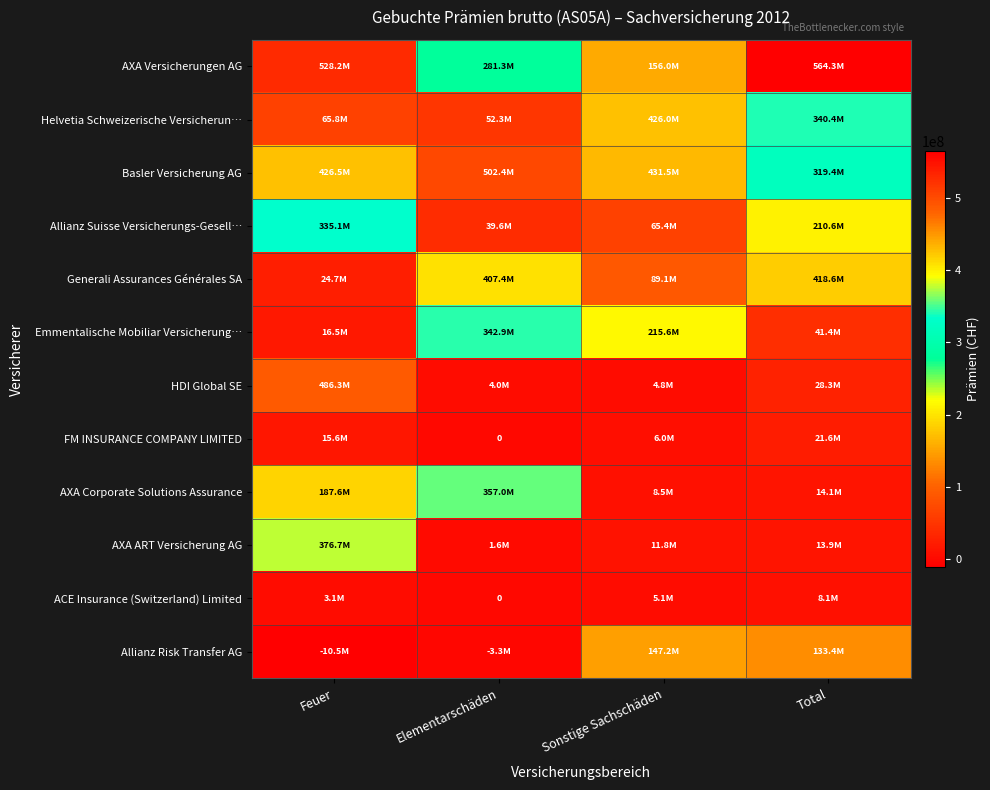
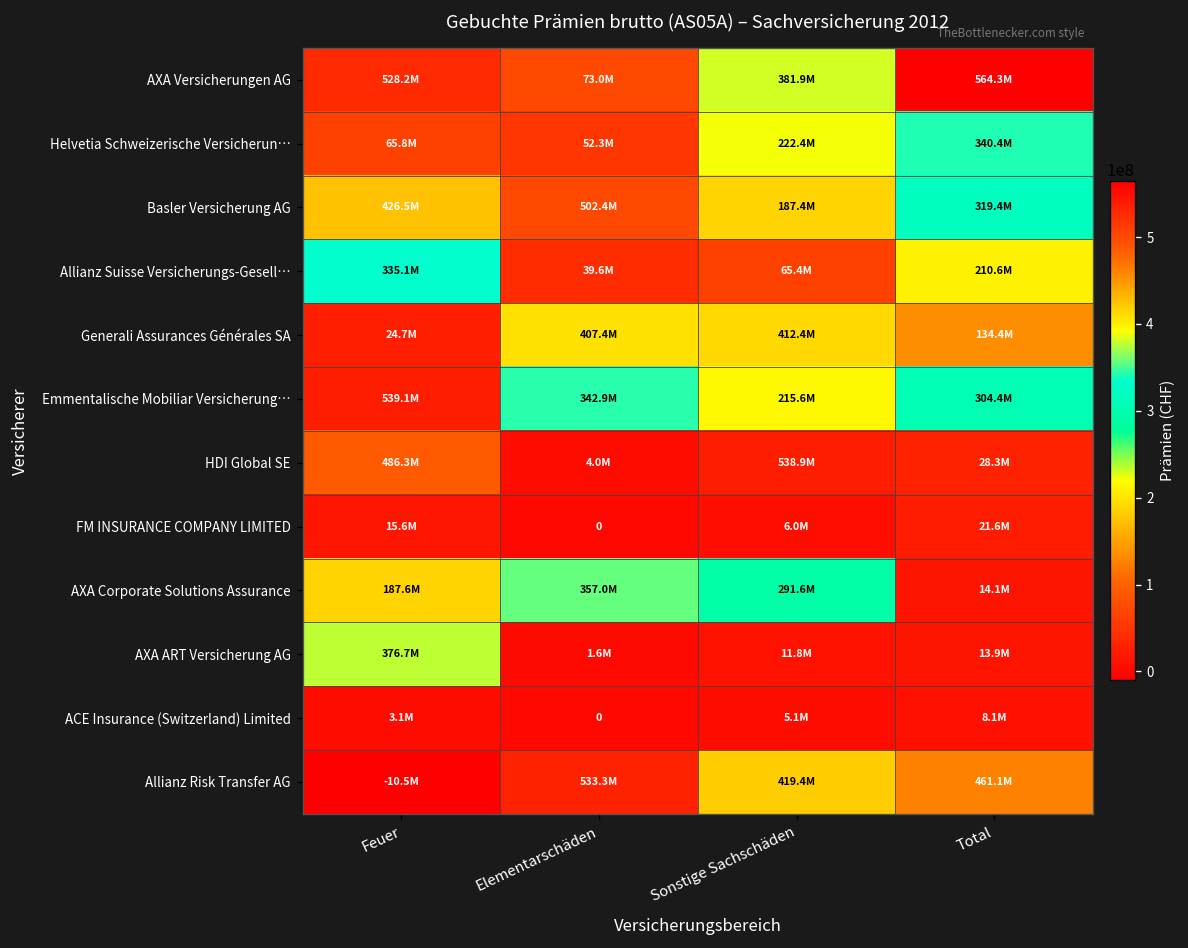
  {
    "AXA Versicherungen AG": {
      "Feuer": "528.2M",
-     "Elementarschäden": "281.3M",
-     "Sonstige Sachschäden": "156.0M",
+     "Elementarschäden": "73.0M",
+     "Sonstige Sachschäden": "381.9M",
      "Total": "564.3M"
    },
    "Helvetia Schweizerische Versicherun…": {
      "Feuer": "65.8M",
      "Elementarschäden": "52.3M",
-     "Sonstige Sachschäden": "426.0M",
+     "Sonstige Sachschäden": "222.4M",
      "Total": "340.4M"
    },
    "Basler Versicherung AG": {
      "Feuer": "426.5M",
      "Elementarschäden": "502.4M",
-     "Sonstige Sachschäden": "431.5M",
+     "Sonstige Sachschäden": "187.4M",
      "Total": "319.4M"
    },
    "Allianz Suisse Versicherungs-Gesell…": {
      "Feuer": "335.1M",
      "Elementarschäden": "39.6M",
      "Sonstige Sachschäden": "65.4M",
      "Total": "210.6M"
    },
    "Generali Assurances Générales SA": {
      "Feuer": "24.7M",
      "Elementarschäden": "407.4M",
-     "Sonstige Sachschäden": "89.1M",
-     "Total": "418.6M"
+     "Sonstige Sachschäden": "412.4M",
+     "Total": "134.4M"
    },
    "Emmentalische Mobiliar Versicherung…": {
-     "Feuer": "16.5M",
+     "Feuer": "539.1M",
      "Elementarschäden": "342.9M",
      "Sonstige Sachschäden": "215.6M",
-     "Total": "41.4M"
+     "Total": "304.4M"
    },
    "HDI Global SE": {
      "Feuer": "486.3M",
      "Elementarschäden": "4.0M",
-     "Sonstige Sachschäden": "4.8M",
+     "Sonstige Sachschäden": "538.9M",
      "Total": "28.3M"
    },
    "FM INSURANCE COMPANY LIMITED": {
      "Feuer": "15.6M",
      "Elementarschäden": "0",
      "Sonstige Sachschäden": "6.0M",
      "Total": "21.6M"
    },
    "AXA Corporate Solutions Assurance": {
      "Feuer": "187.6M",
      "Elementarschäden": "357.0M",
-     "Sonstige Sachschäden": "8.5M",
+     "Sonstige Sachschäden": "291.6M",
      "Total": "14.1M"
    },
    "AXA ART Versicherung AG": {
      "Feuer": "376.7M",
      "Elementarschäden": "1.6M",
      "Sonstige Sachschäden": "11.8M",
      "Total": "13.9M"
    },
    "ACE Insurance (Switzerland) Limited": {
      "Feuer": "3.1M",
      "Elementarschäden": "0",
      "Sonstige Sachschäden": "5.1M",
      "Total": "8.1M"
    },
    "Allianz Risk Transfer AG": {
      "Feuer": "-10.5M",
-     "Elementarschäden": "-3.3M",
-     "Sonstige Sachschäden": "147.2M",
-     "Total": "133.4M"
+     "Elementarschäden": "533.3M",
+     "Sonstige Sachschäden": "419.4M",
+     "Total": "461.1M"
    }
  }
